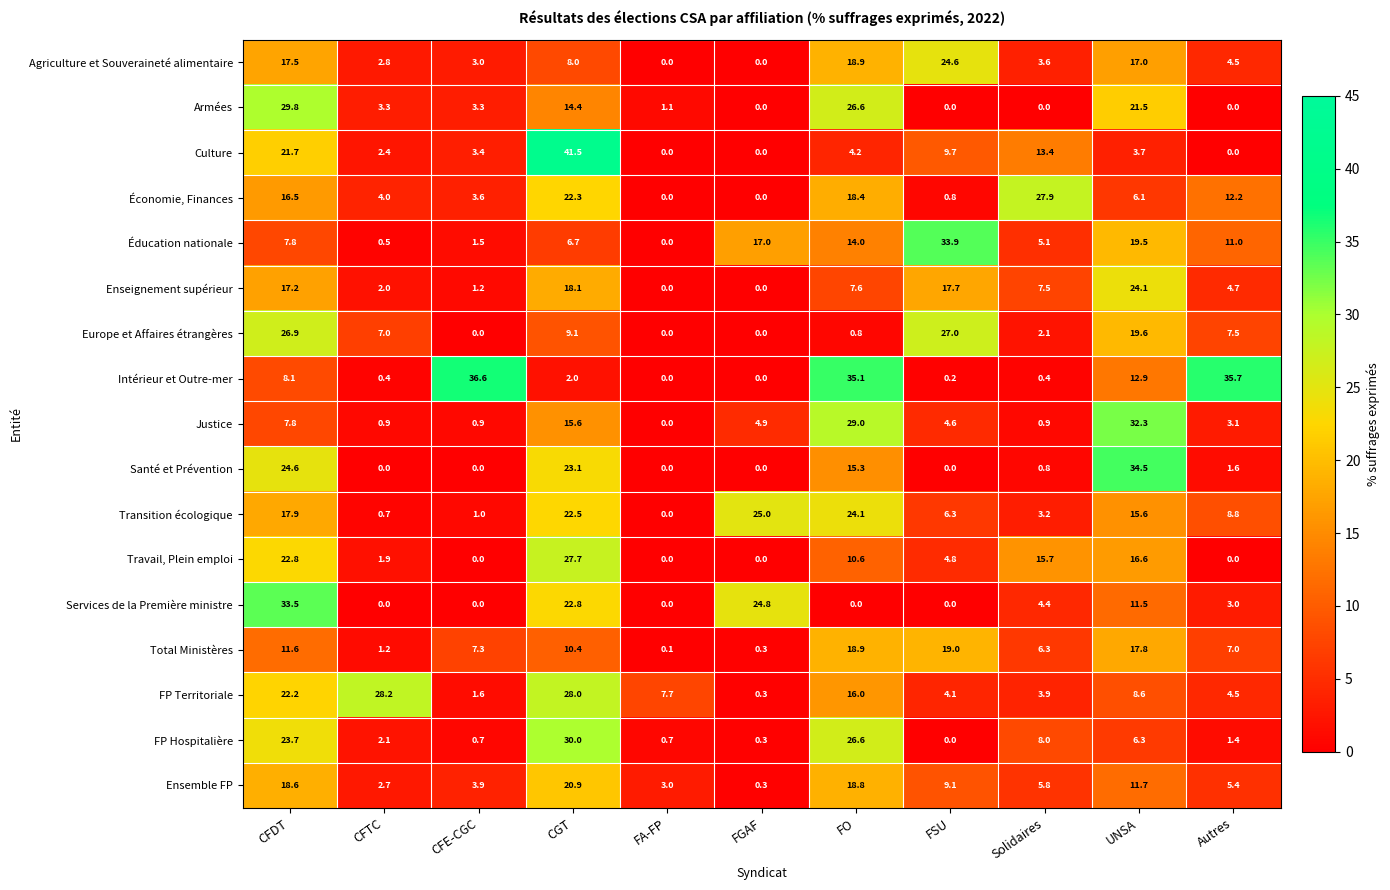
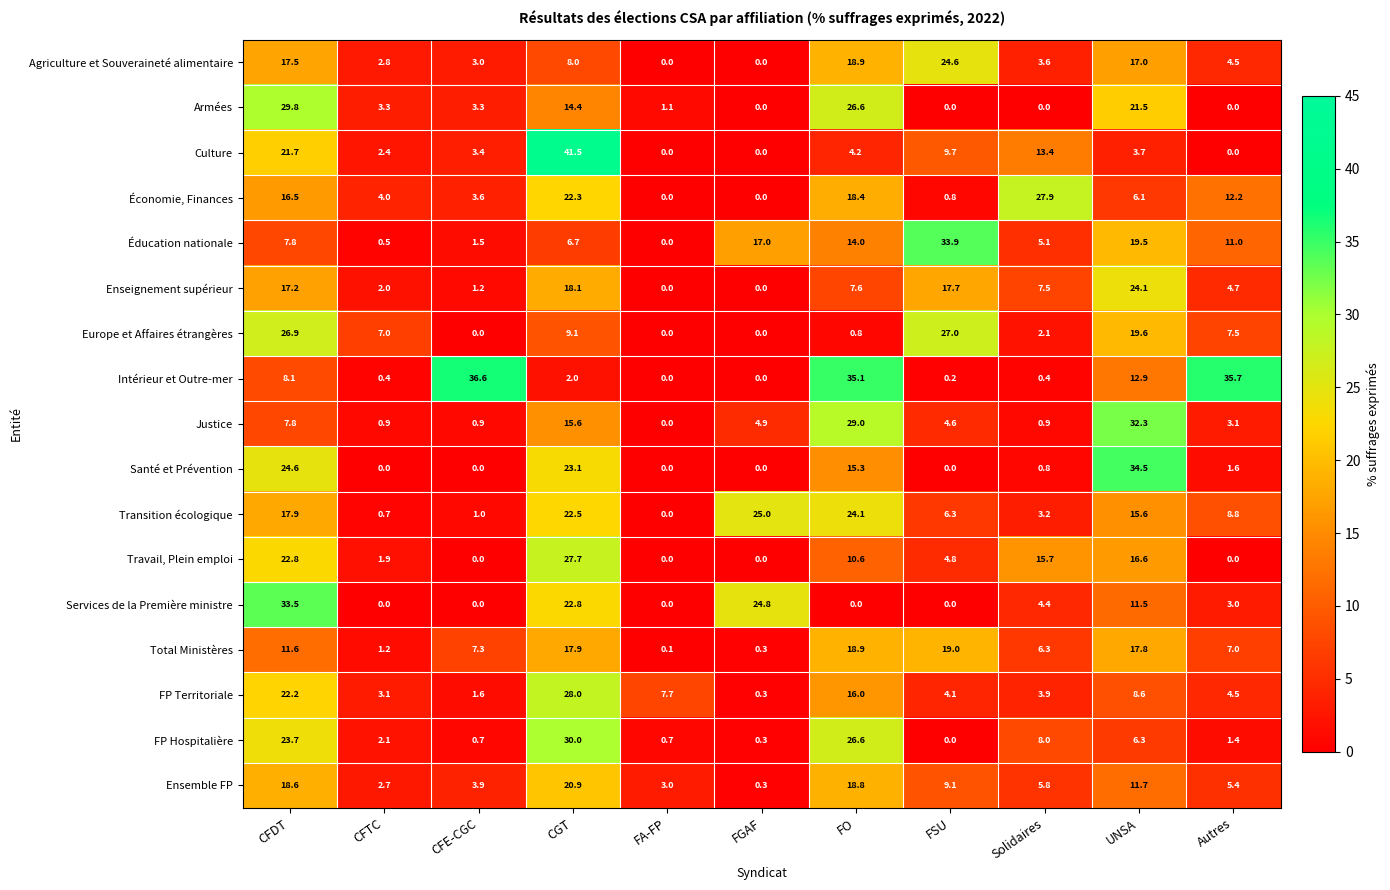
  {
    "Agriculture et Souveraineté alimentaire": {
      "CFDT": 17.5,
      "CFTC": 2.8,
      "CFE-CGC": 3.0,
      "CGT": 8.0,
      "FA-FP": 0.0,
      "FGAF": 0.0,
      "FO": 18.9,
      "FSU": 24.6,
      "Solidaires": 3.6,
      "UNSA": 17.0,
      "Autres": 4.5
    },
    "Armées": {
      "CFDT": 29.8,
      "CFTC": 3.3,
      "CFE-CGC": 3.3,
      "CGT": 14.4,
      "FA-FP": 1.1,
      "FGAF": 0.0,
      "FO": 26.6,
      "FSU": 0.0,
      "Solidaires": 0.0,
      "UNSA": 21.5,
      "Autres": 0.0
    },
    "Culture": {
      "CFDT": 21.7,
      "CFTC": 2.4,
      "CFE-CGC": 3.4,
      "CGT": 41.5,
      "FA-FP": 0.0,
      "FGAF": 0.0,
      "FO": 4.2,
      "FSU": 9.7,
      "Solidaires": 13.4,
      "UNSA": 3.7,
      "Autres": 0.0
    },
    "Économie, Finances": {
      "CFDT": 16.5,
      "CFTC": 4.0,
      "CFE-CGC": 3.6,
      "CGT": 22.3,
      "FA-FP": 0.0,
      "FGAF": 0.0,
      "FO": 18.4,
      "FSU": 0.8,
      "Solidaires": 27.9,
      "UNSA": 6.1,
      "Autres": 12.2
    },
    "Éducation nationale": {
      "CFDT": 7.8,
      "CFTC": 0.5,
      "CFE-CGC": 1.5,
      "CGT": 6.7,
      "FA-FP": 0.0,
      "FGAF": 17.0,
      "FO": 14.0,
      "FSU": 33.9,
      "Solidaires": 5.1,
      "UNSA": 19.5,
      "Autres": 11.0
    },
    "Enseignement supérieur": {
      "CFDT": 17.2,
      "CFTC": 2.0,
      "CFE-CGC": 1.2,
      "CGT": 18.1,
      "FA-FP": 0.0,
      "FGAF": 0.0,
      "FO": 7.6,
      "FSU": 17.7,
      "Solidaires": 7.5,
      "UNSA": 24.1,
      "Autres": 4.7
    },
    "Europe et Affaires étrangères": {
      "CFDT": 26.9,
      "CFTC": 7.0,
      "CFE-CGC": 0.0,
      "CGT": 9.1,
      "FA-FP": 0.0,
      "FGAF": 0.0,
      "FO": 0.8,
      "FSU": 27.0,
      "Solidaires": 2.1,
      "UNSA": 19.6,
      "Autres": 7.5
    },
    "Intérieur et Outre-mer": {
      "CFDT": 8.1,
      "CFTC": 0.4,
      "CFE-CGC": 36.6,
      "CGT": 2.0,
      "FA-FP": 0.0,
      "FGAF": 0.0,
      "FO": 35.1,
      "FSU": 0.2,
      "Solidaires": 0.4,
      "UNSA": 12.9,
      "Autres": 35.7
    },
    "Justice": {
      "CFDT": 7.8,
      "CFTC": 0.9,
      "CFE-CGC": 0.9,
      "CGT": 15.6,
      "FA-FP": 0.0,
      "FGAF": 4.9,
      "FO": 29.0,
      "FSU": 4.6,
      "Solidaires": 0.9,
      "UNSA": 32.3,
      "Autres": 3.1
    },
    "Santé et Prévention": {
      "CFDT": 24.6,
      "CFTC": 0.0,
      "CFE-CGC": 0.0,
      "CGT": 23.1,
      "FA-FP": 0.0,
      "FGAF": 0.0,
      "FO": 15.3,
      "FSU": 0.0,
      "Solidaires": 0.8,
      "UNSA": 34.5,
      "Autres": 1.6
    },
    "Transition écologique": {
      "CFDT": 17.9,
      "CFTC": 0.7,
      "CFE-CGC": 1.0,
      "CGT": 22.5,
      "FA-FP": 0.0,
      "FGAF": 25.0,
      "FO": 24.1,
      "FSU": 6.3,
      "Solidaires": 3.2,
      "UNSA": 15.6,
      "Autres": 8.8
    },
    "Travail, Plein emploi": {
      "CFDT": 22.8,
      "CFTC": 1.9,
      "CFE-CGC": 0.0,
      "CGT": 27.7,
      "FA-FP": 0.0,
      "FGAF": 0.0,
      "FO": 10.6,
      "FSU": 4.8,
      "Solidaires": 15.7,
      "UNSA": 16.6,
      "Autres": 0.0
    },
    "Services de la Première ministre": {
      "CFDT": 33.5,
      "CFTC": 0.0,
      "CFE-CGC": 0.0,
      "CGT": 22.8,
      "FA-FP": 0.0,
      "FGAF": 24.8,
      "FO": 0.0,
      "FSU": 0.0,
      "Solidaires": 4.4,
      "UNSA": 11.5,
      "Autres": 3.0
    },
    "Total Ministères": {
      "CFDT": 11.6,
      "CFTC": 1.2,
      "CFE-CGC": 7.3,
-     "CGT": 10.4,
+     "CGT": 17.9,
      "FA-FP": 0.1,
      "FGAF": 0.3,
      "FO": 18.9,
      "FSU": 19.0,
      "Solidaires": 6.3,
      "UNSA": 17.8,
      "Autres": 7.0
    },
    "FP Territoriale": {
      "CFDT": 22.2,
-     "CFTC": 28.2,
+     "CFTC": 3.1,
      "CFE-CGC": 1.6,
      "CGT": 28.0,
      "FA-FP": 7.7,
      "FGAF": 0.3,
      "FO": 16.0,
      "FSU": 4.1,
      "Solidaires": 3.9,
      "UNSA": 8.6,
      "Autres": 4.5
    },
    "FP Hospitalière": {
      "CFDT": 23.7,
      "CFTC": 2.1,
      "CFE-CGC": 0.7,
      "CGT": 30.0,
      "FA-FP": 0.7,
      "FGAF": 0.3,
      "FO": 26.6,
      "FSU": 0.0,
      "Solidaires": 8.0,
      "UNSA": 6.3,
      "Autres": 1.4
    },
    "Ensemble FP": {
      "CFDT": 18.6,
      "CFTC": 2.7,
      "CFE-CGC": 3.9,
      "CGT": 20.9,
      "FA-FP": 3.0,
      "FGAF": 0.3,
      "FO": 18.8,
      "FSU": 9.1,
      "Solidaires": 5.8,
      "UNSA": 11.7,
      "Autres": 5.4
    }
  }
